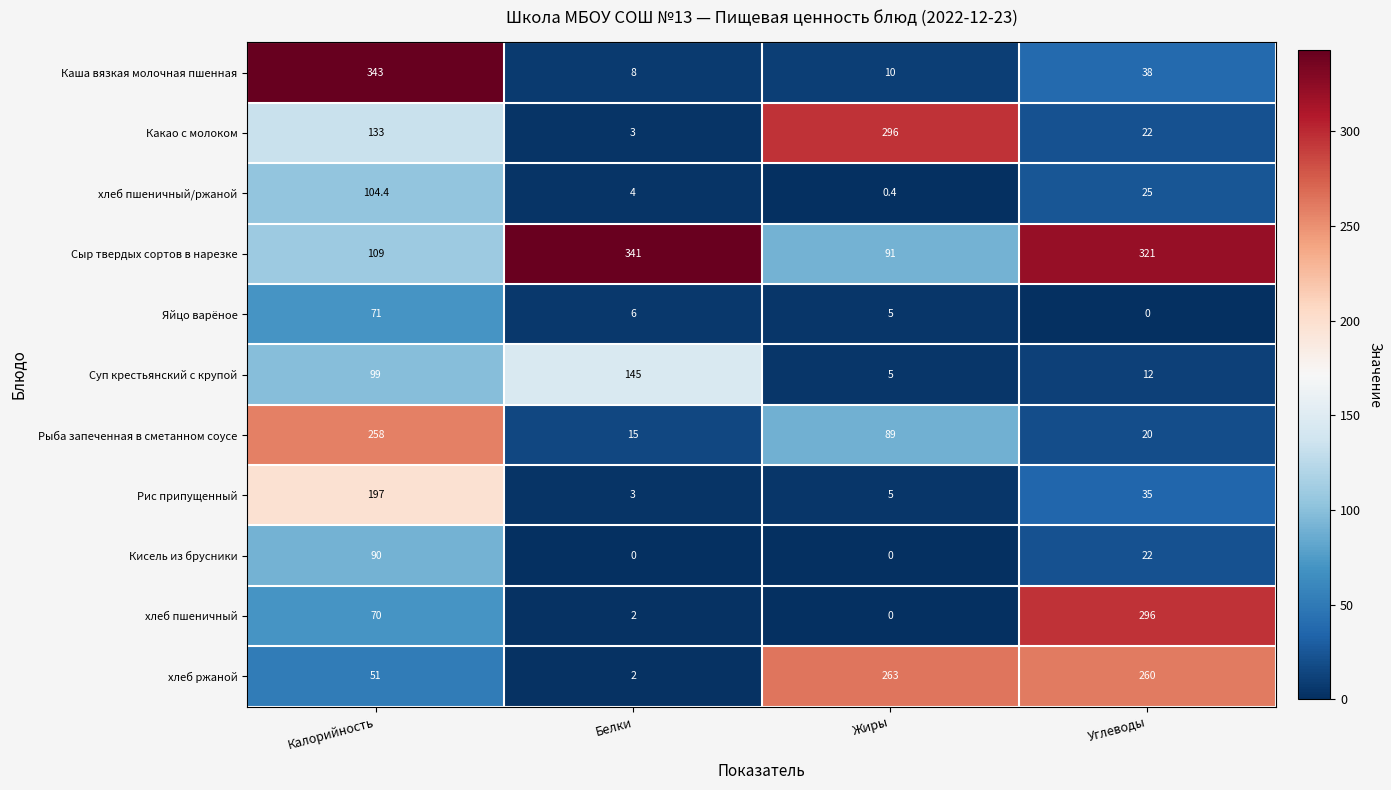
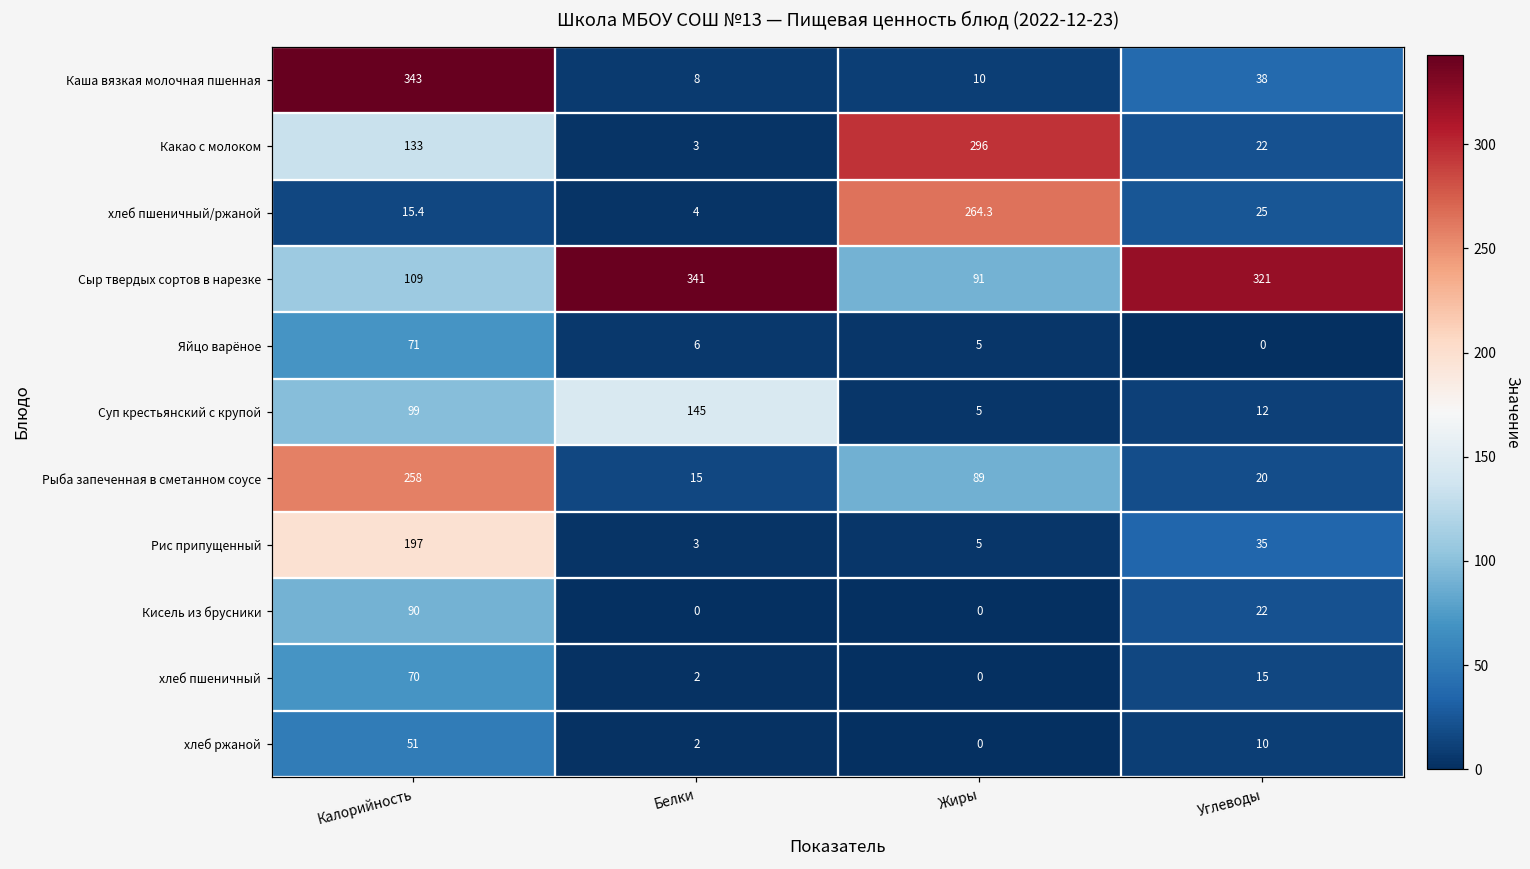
  {
    "Каша вязкая молочная пшенная": {
      "Калорийность": 343,
      "Белки": 8,
      "Жиры": 10,
      "Углеводы": 38
    },
    "Какао с молоком": {
      "Калорийность": 133,
      "Белки": 3,
      "Жиры": 296,
      "Углеводы": 22
    },
    "хлеб пшеничный/ржаной": {
-     "Калорийность": 104.4,
+     "Калорийность": 15.4,
      "Белки": 4,
-     "Жиры": 0.4,
+     "Жиры": 264.3,
      "Углеводы": 25
    },
    "Сыр твердых сортов в нарезке": {
      "Калорийность": 109,
      "Белки": 341,
      "Жиры": 91,
      "Углеводы": 321
    },
    "Яйцо варёное": {
      "Калорийность": 71,
      "Белки": 6,
      "Жиры": 5,
      "Углеводы": 0
    },
    "Суп крестьянский с крупой": {
      "Калорийность": 99,
      "Белки": 145,
      "Жиры": 5,
      "Углеводы": 12
    },
    "Рыба запеченная в сметанном соусе": {
      "Калорийность": 258,
      "Белки": 15,
      "Жиры": 89,
      "Углеводы": 20
    },
    "Рис припущенный": {
      "Калорийность": 197,
      "Белки": 3,
      "Жиры": 5,
      "Углеводы": 35
    },
    "Кисель из брусники": {
      "Калорийность": 90,
      "Белки": 0,
      "Жиры": 0,
      "Углеводы": 22
    },
    "хлеб пшеничный": {
      "Калорийность": 70,
      "Белки": 2,
      "Жиры": 0,
-     "Углеводы": 296
+     "Углеводы": 15
    },
    "хлеб ржаной": {
      "Калорийность": 51,
      "Белки": 2,
-     "Жиры": 263,
-     "Углеводы": 260
+     "Жиры": 0,
+     "Углеводы": 10
    }
  }
